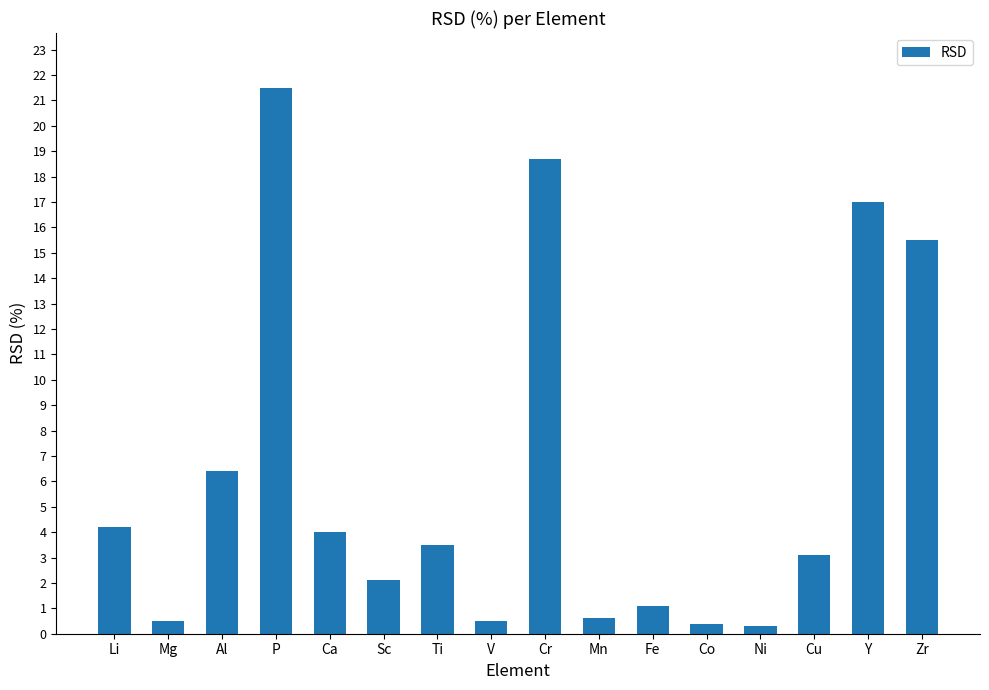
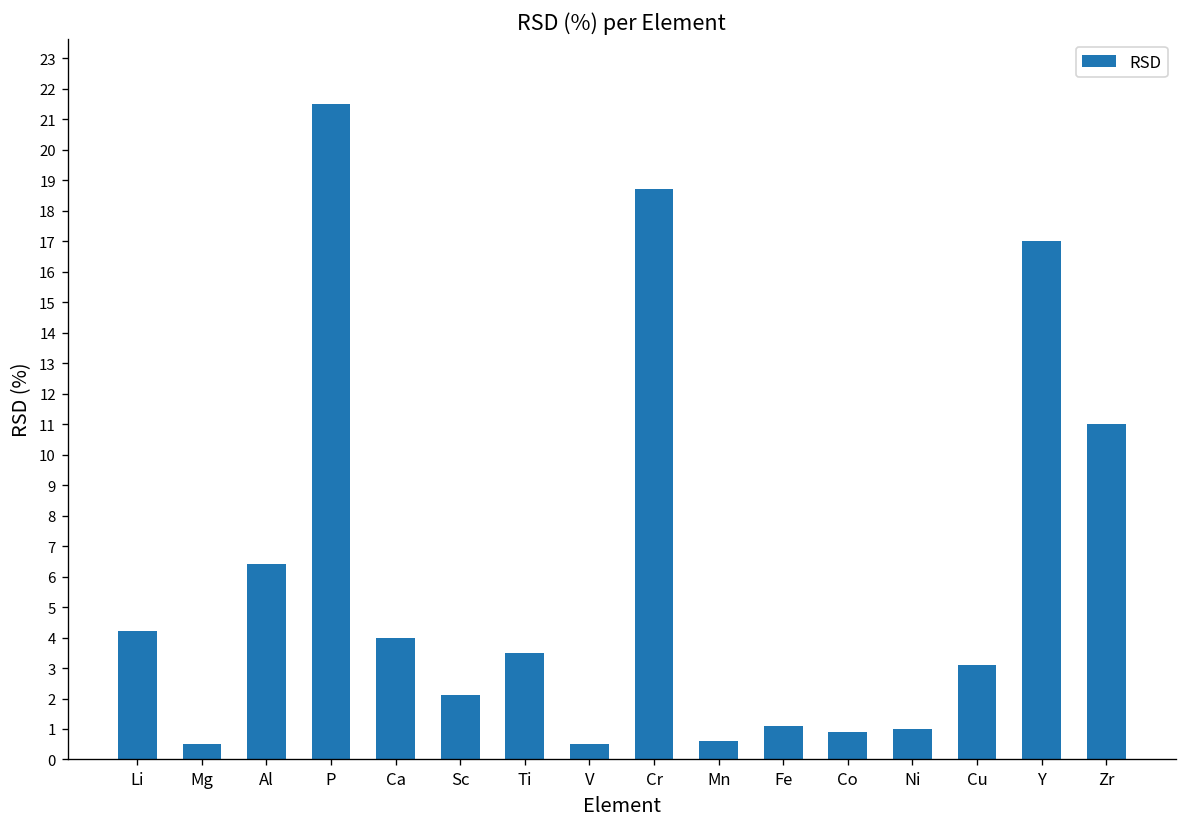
  {
    "Li": 4.2,
    "Mg": 0.5,
    "Al": 6.4,
    "P": 21.5,
    "Ca": 4.0,
    "Sc": 2.1,
    "Ti": 3.5,
    "V": 0.5,
    "Cr": 18.7,
    "Mn": 0.6,
    "Fe": 1.1,
-   "Co": 0.4,
-   "Ni": 0.3,
+   "Co": 0.9,
+   "Ni": 1.0,
    "Cu": 3.1,
    "Y": 17.0,
-   "Zr": 15.5
+   "Zr": 11.0
  }
